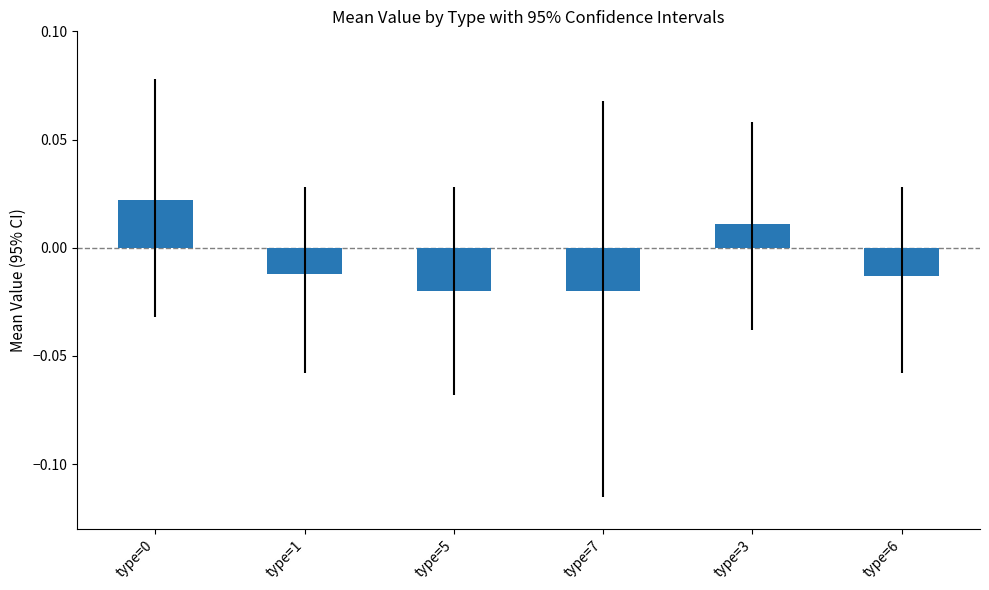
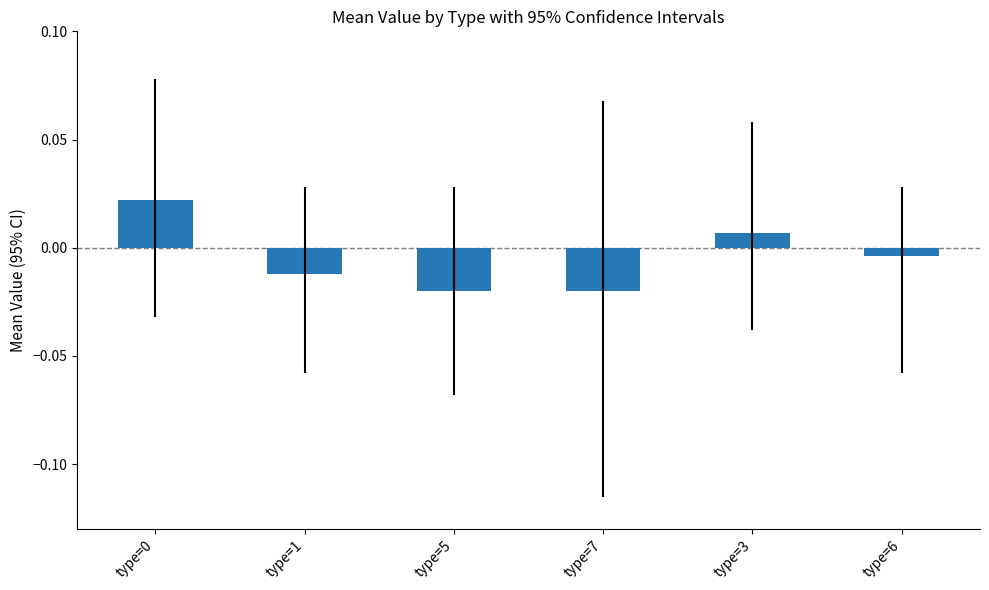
  {
    "type=0": 0.022,
    "type=1": -0.012,
    "type=5": -0.020,
    "type=7": -0.020,
-   "type=3": 0.011,
-   "type=6": -0.013
+   "type=3": 0.007,
+   "type=6": -0.004
  }
